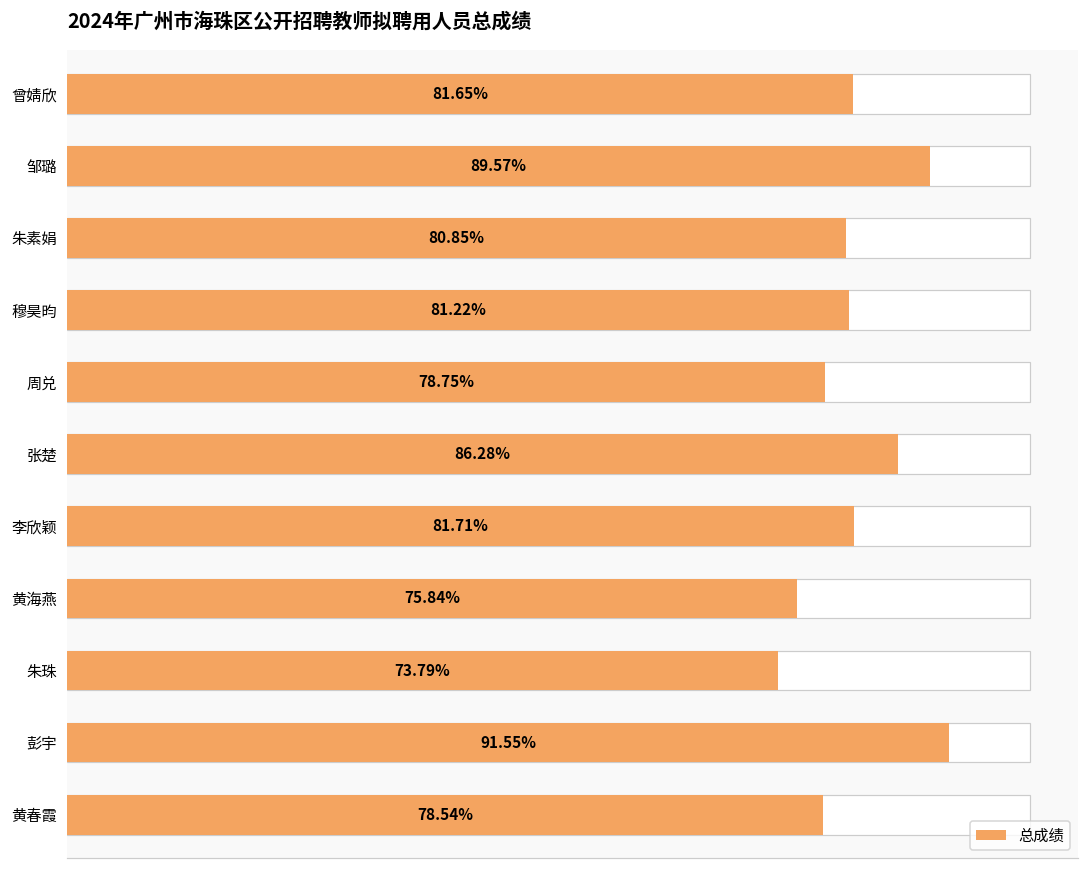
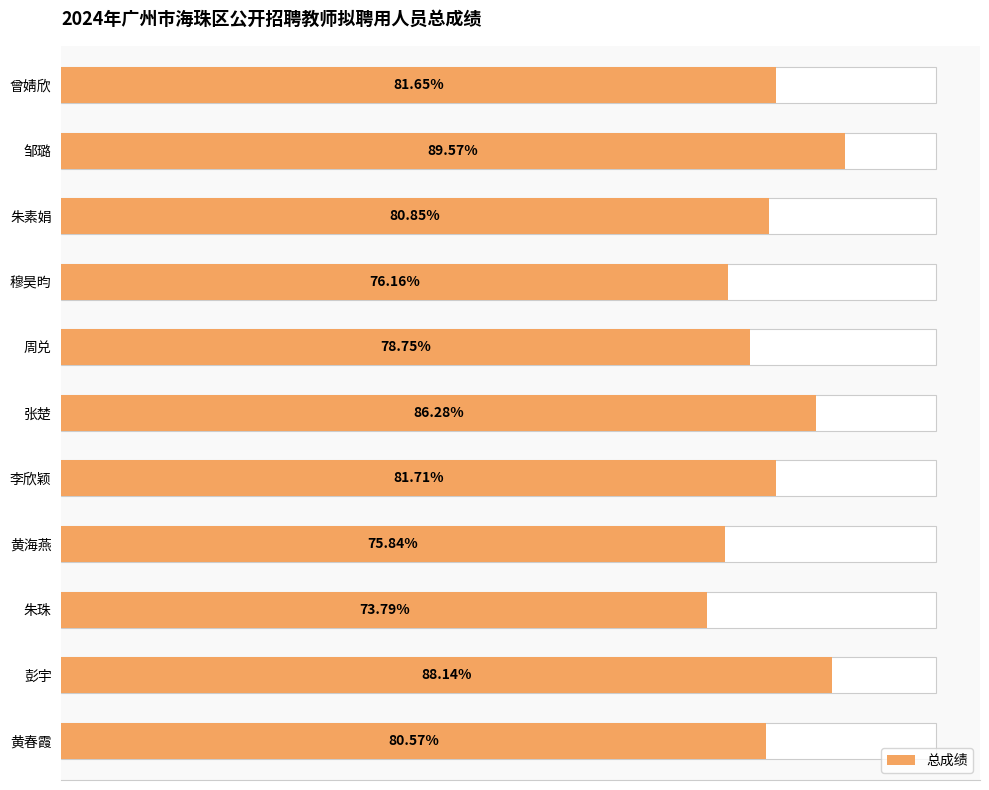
  {
    "总成绩": {
-     "穆昊昀": "81.22%",
-     "彭宇": "91.55%",
-     "黄春霞": "78.54%"
+     "穆昊昀": "76.16%",
+     "彭宇": "88.14%",
+     "黄春霞": "80.57%"
    }
  }
